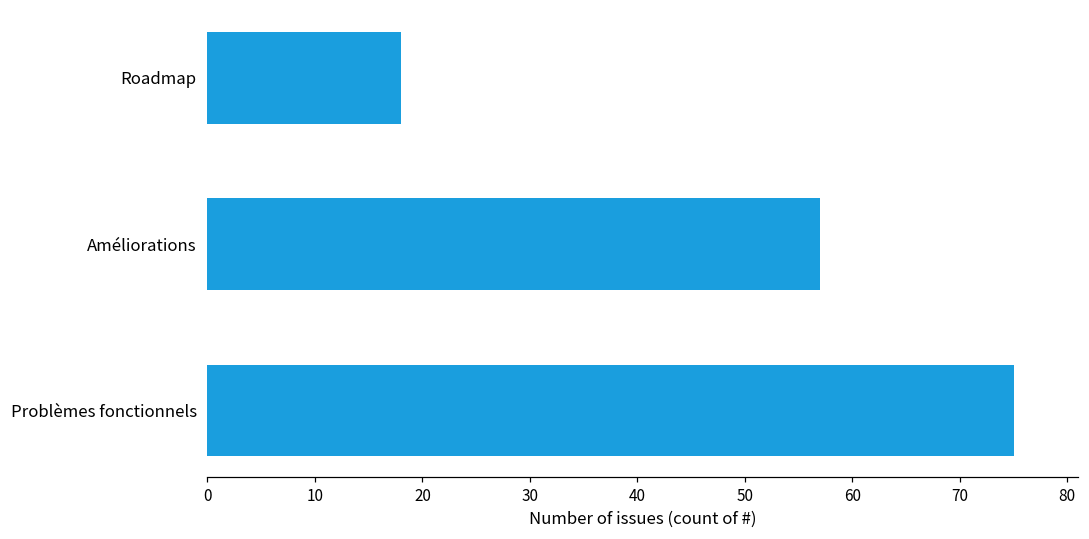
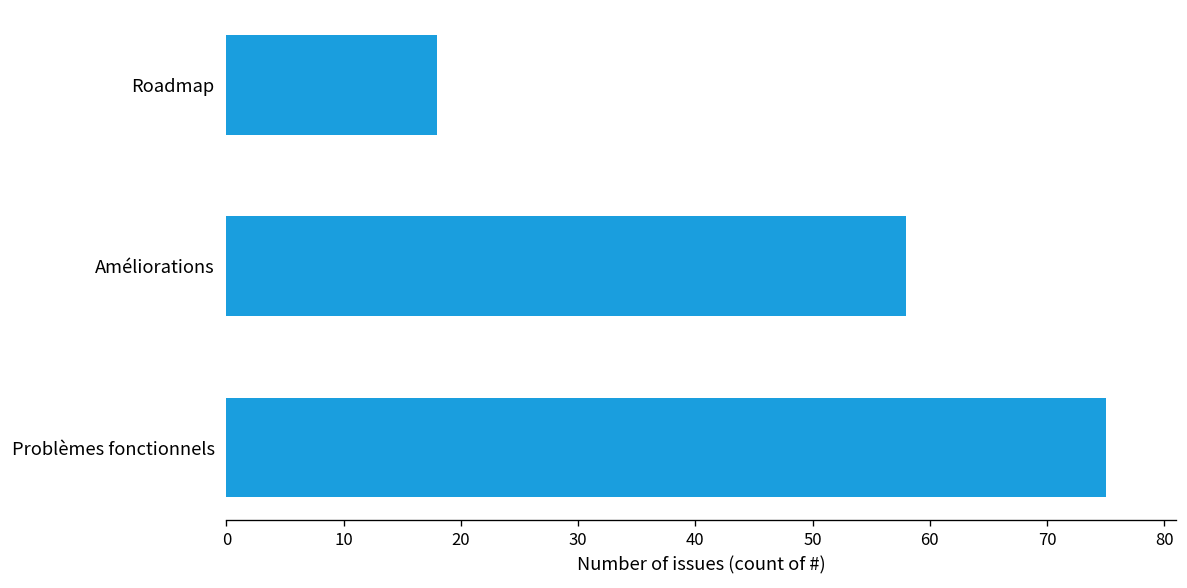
  {
    "Roadmap": 18,
-   "Améliorations": 57,
+   "Améliorations": 58,
    "Problèmes fonctionnels": 75
  }
